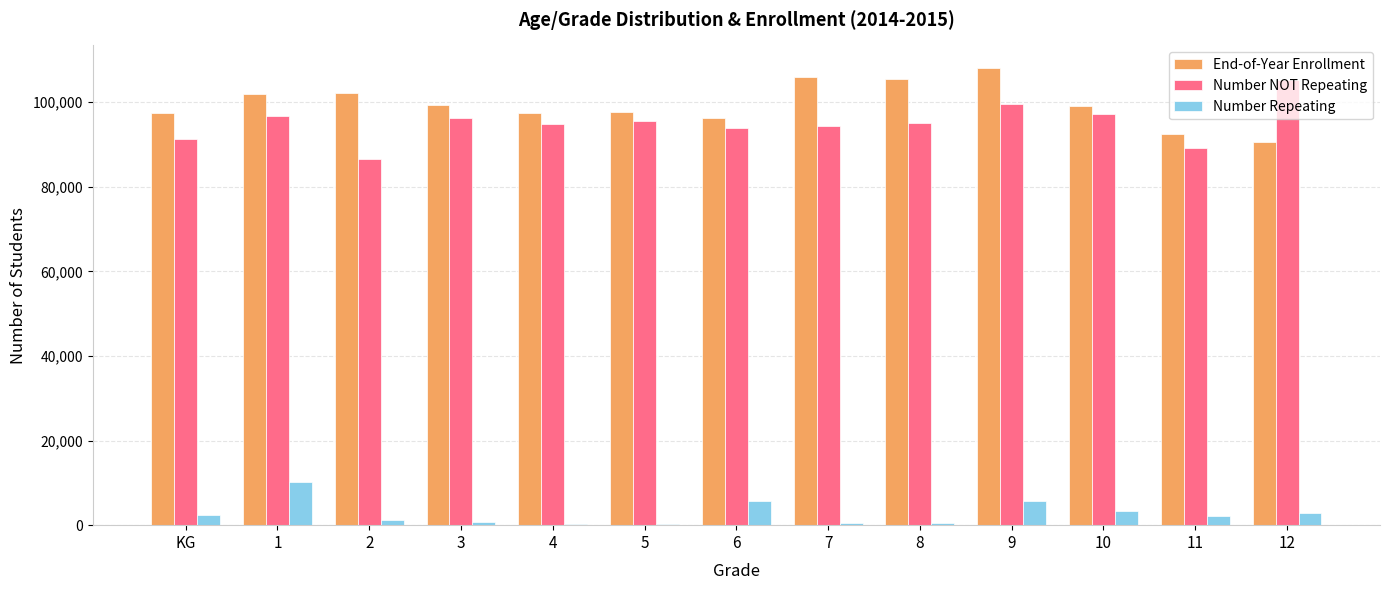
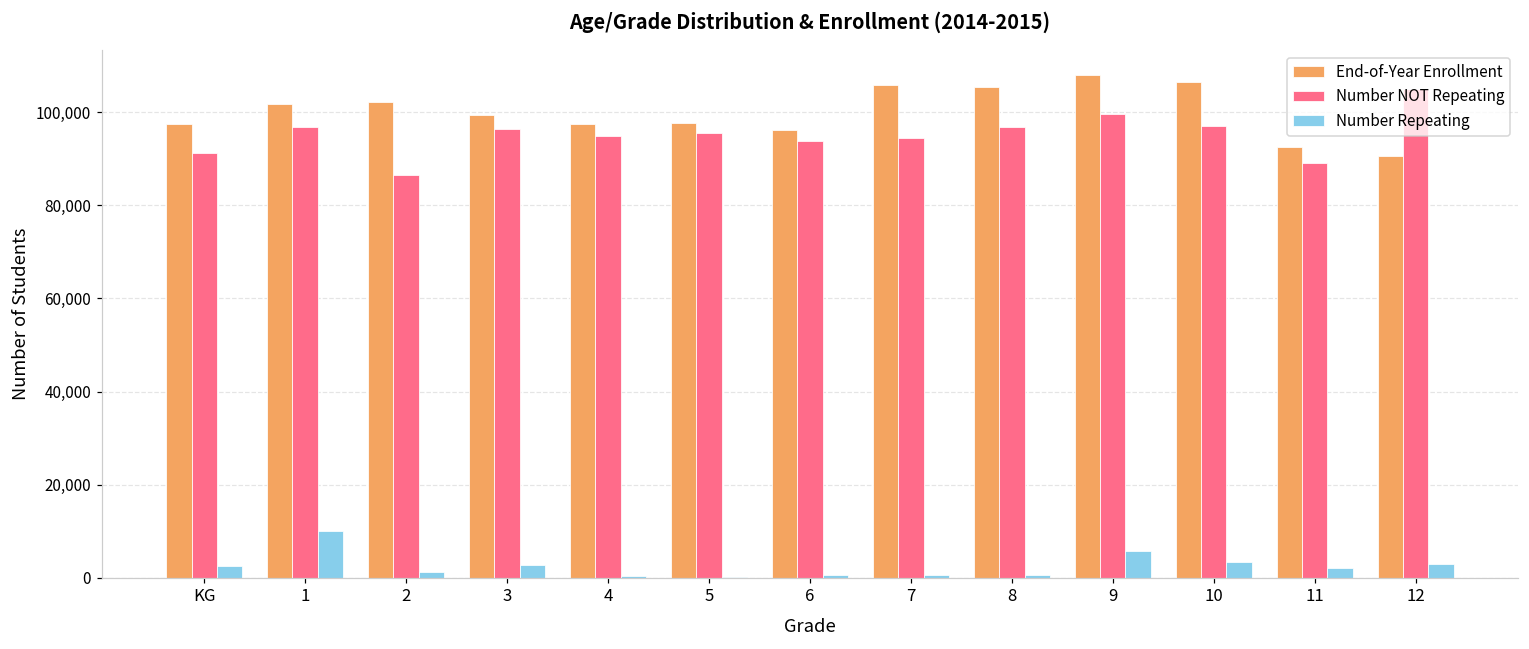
  {
    "End-of-Year Enrollment": {
      "KG": "98,000",
      "1": "102,000",
      "2": "102,000",
      "3": "99,000",
      "4": "97,000",
      "5": "98,000",
      "6": "96,000",
      "7": "106,000",
      "8": "106,000",
      "9": "108,000",
-     "10": "99,000",
+     "10": "107,000",
      "11": "93,000",
      "12": "91,000"
    },
    "Number NOT Repeating": {
      "KG": "91,000",
      "1": "97,000",
      "2": "87,000",
      "3": "96,000",
      "4": "95,000",
      "5": "95,000",
      "6": "94,000",
      "7": "94,000",
-     "8": "95,000",
+     "8": "97,000",
      "9": "100,000",
      "10": "97,000",
      "11": "89,000"
    },
    "Number Repeating": {
      "KG": "2,000",
      "1": "10,000",
      "2": "1,000",
-     "3": "1,000",
-     "6": "6,000",
+     "3": "3,000",
+     "6": "1,000",
      "9": "6,000",
      "10": "3,000",
      "11": "2,000",
      "12": "3,000"
    }
  }
